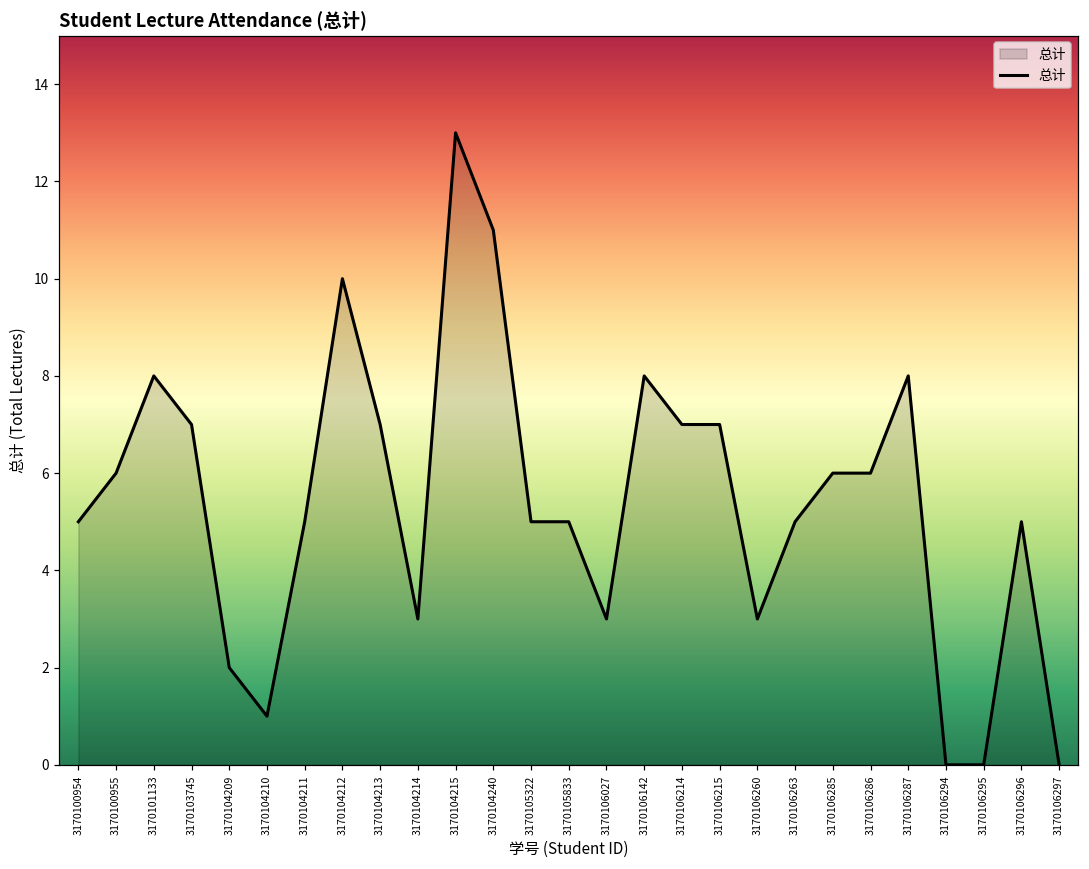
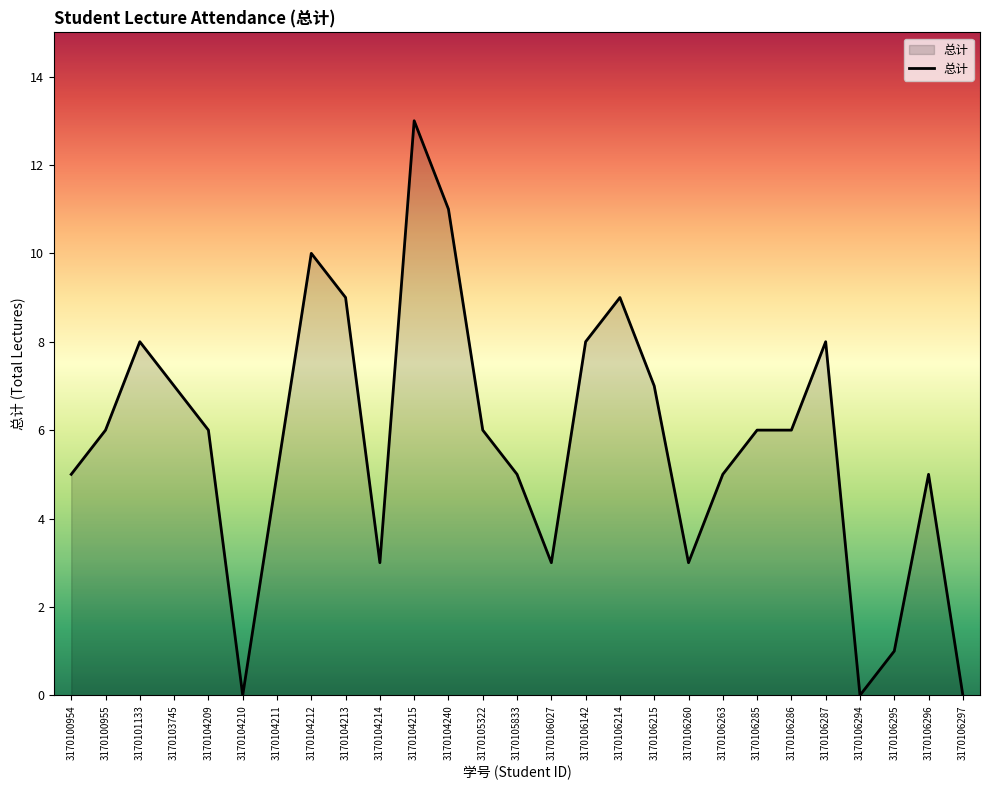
  {
    "3170100954": 5,
    "3170100955": 6,
    "3170101133": 8,
    "3170103745": 7,
-   "3170104209": 2,
-   "3170104210": 1,
+   "3170104209": 6,
+   "3170104210": 0,
    "3170104211": 5,
    "3170104212": 10,
-   "3170104213": 7,
+   "3170104213": 9,
    "3170104214": 3,
    "3170104215": 13,
    "3170104240": 11,
-   "3170105322": 5,
+   "3170105322": 6,
    "3170105833": 5,
    "3170106027": 3,
    "3170106142": 8,
-   "3170106214": 7,
+   "3170106214": 9,
    "3170106215": 7,
    "3170106260": 3,
    "3170106263": 5,
    "3170106285": 6,
    "3170106286": 6,
    "3170106287": 8,
    "3170106294": 0,
-   "3170106295": 0,
+   "3170106295": 1,
    "3170106296": 5,
    "3170106297": 0
  }
